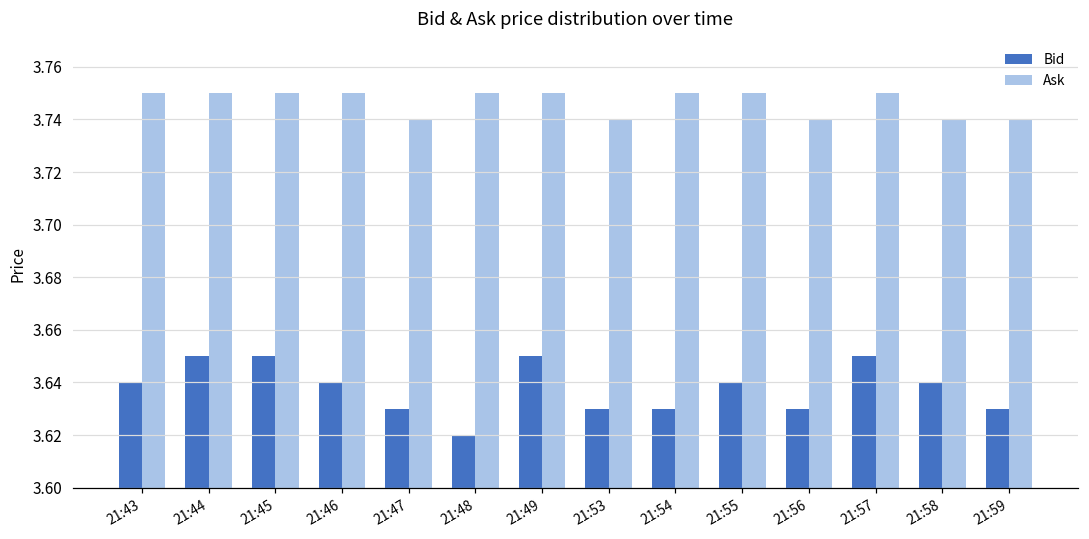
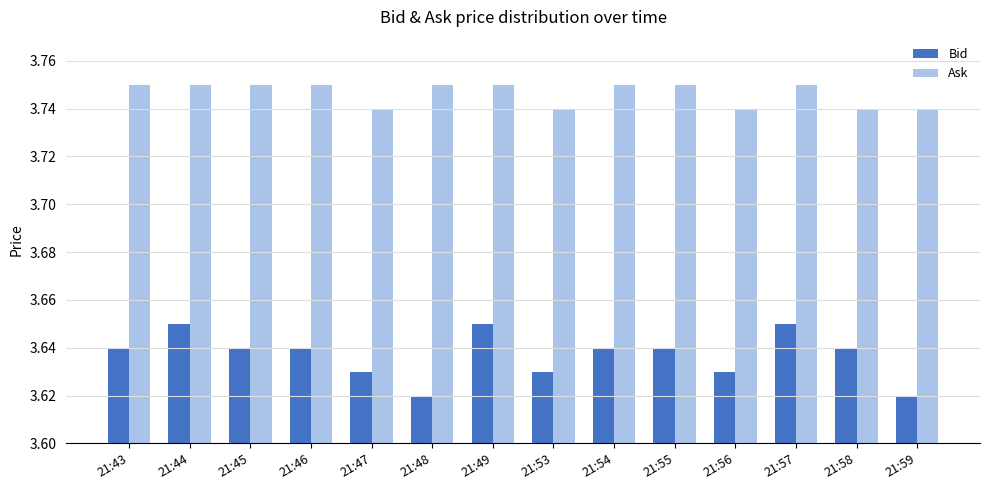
  {
    "Bid": {
      "21:43": 3.64,
      "21:44": 3.65,
-     "21:45": 3.65,
+     "21:45": 3.64,
      "21:46": 3.64,
      "21:47": 3.63,
      "21:48": 3.62,
      "21:49": 3.65,
      "21:53": 3.63,
-     "21:54": 3.63,
+     "21:54": 3.64,
      "21:55": 3.64,
      "21:56": 3.63,
      "21:57": 3.65,
      "21:58": 3.64,
-     "21:59": 3.63
+     "21:59": 3.62
    },
    "Ask": {
      "21:43": 3.75,
      "21:44": 3.75,
      "21:45": 3.75,
      "21:46": 3.75,
      "21:47": 3.74,
      "21:48": 3.75,
      "21:49": 3.75,
      "21:53": 3.74,
      "21:54": 3.75,
      "21:55": 3.75,
      "21:56": 3.74,
      "21:57": 3.75,
      "21:58": 3.74,
      "21:59": 3.74
    }
  }
